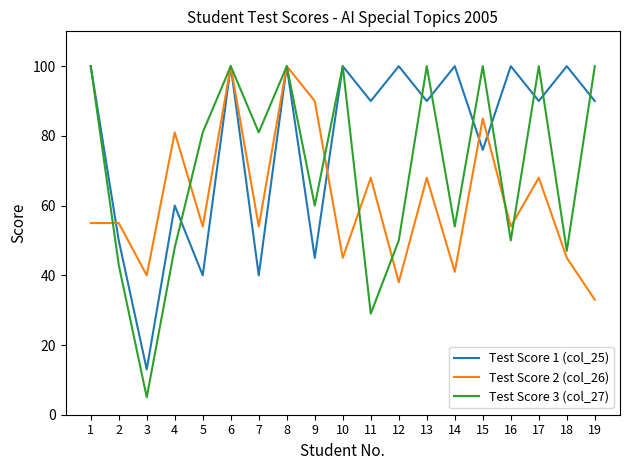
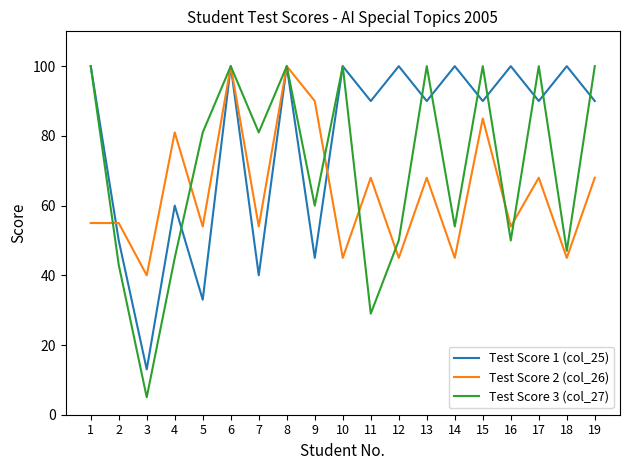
  {
    "Test Score 1 (col_25)": {
      "2": 50,
      "3": 13,
      "4": 60,
-     "5": 40,
+     "5": 33,
      "7": 40,
      "9": 45,
      "11": 90,
      "12": 100,
      "13": 90,
      "14": 100,
-     "15": 76,
+     "15": 90,
      "16": 100,
      "17": 90,
      "18": 100,
      "19": 90
    },
    "Test Score 2 (col_26)": {
      "1": 55,
      "2": 55,
      "3": 40,
      "4": 81,
      "5": 54,
      "7": 54,
      "9": 90,
      "10": 45,
      "11": 68,
-     "12": 38,
+     "12": 45,
      "13": 68,
-     "14": 41,
+     "14": 45,
      "15": 85,
      "16": 54,
      "17": 68,
      "18": 45,
-     "19": 33
+     "19": 68
    },
    "Test Score 3 (col_27)": {
      "2": 43,
      "3": 5,
-     "4": 48,
+     "4": 45,
      "5": 81,
      "7": 81,
      "9": 60,
      "11": 29,
      "12": 50,
      "13": 100,
      "14": 54,
      "15": 100,
      "16": 50,
      "17": 100,
      "18": 47,
      "19": 100
    }
  }
